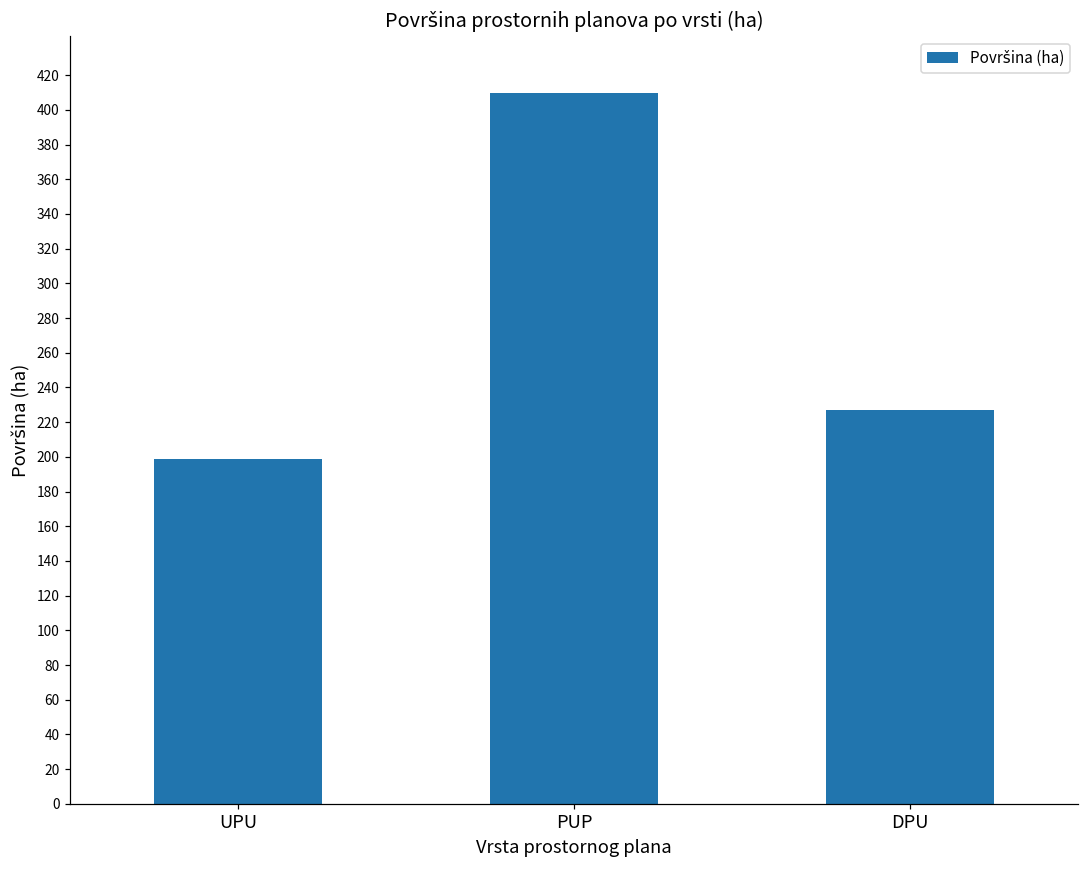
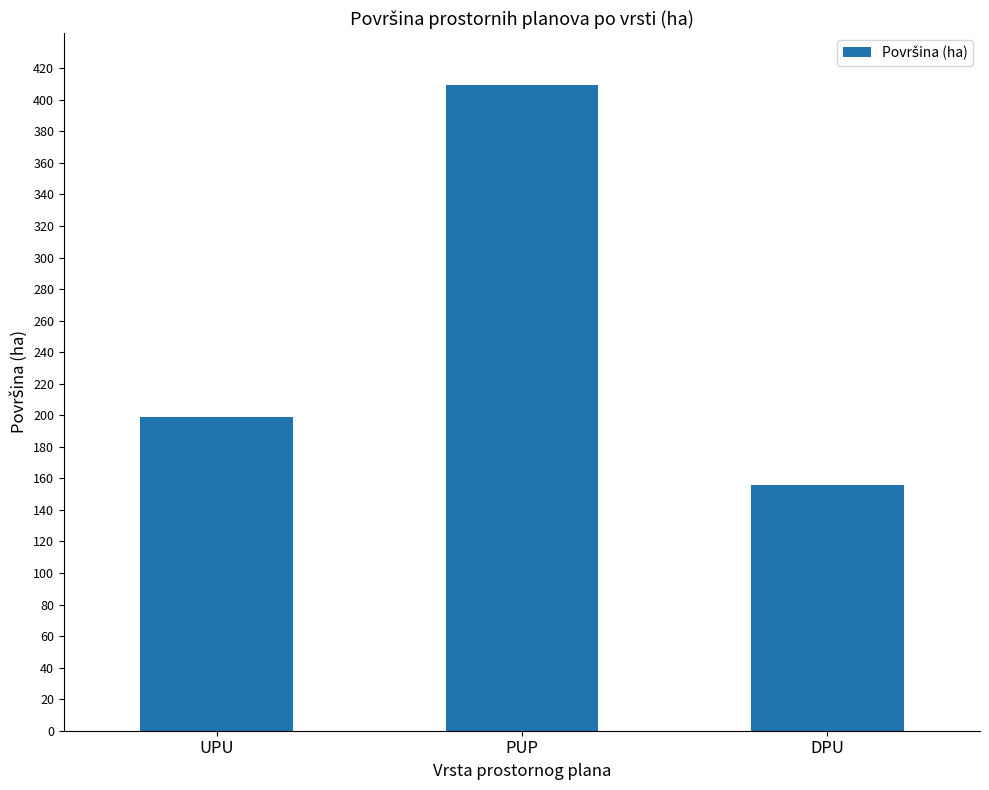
  {
    "UPU": 199,
    "PUP": 410,
-   "DPU": 227
+   "DPU": 156
  }
